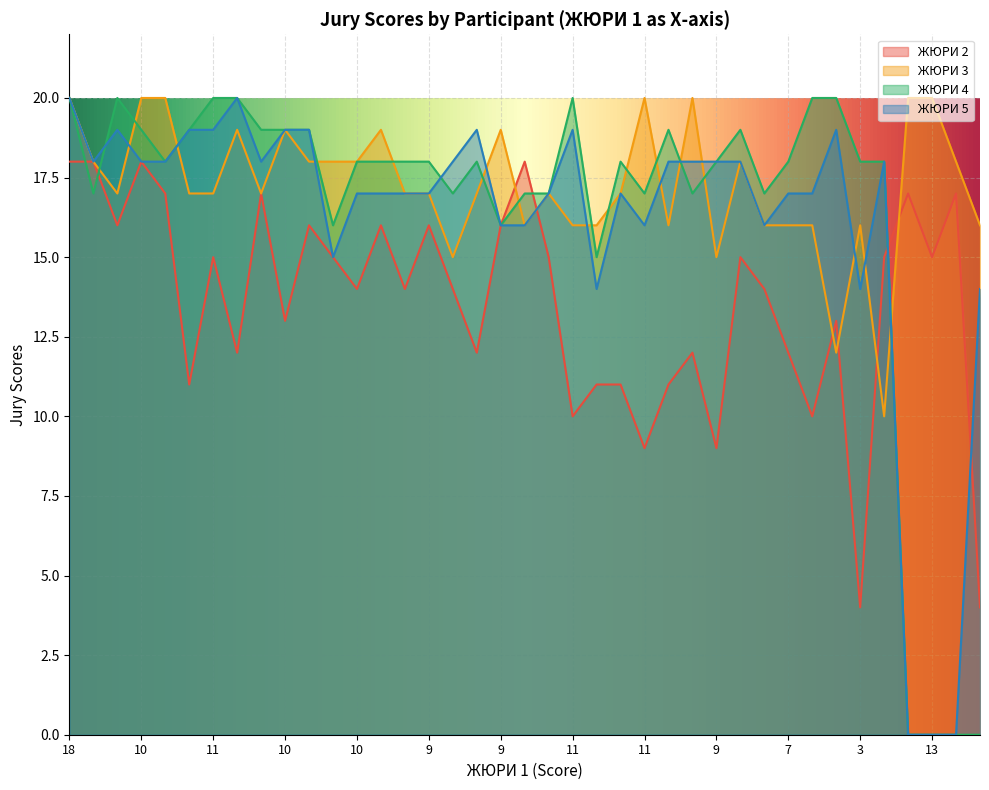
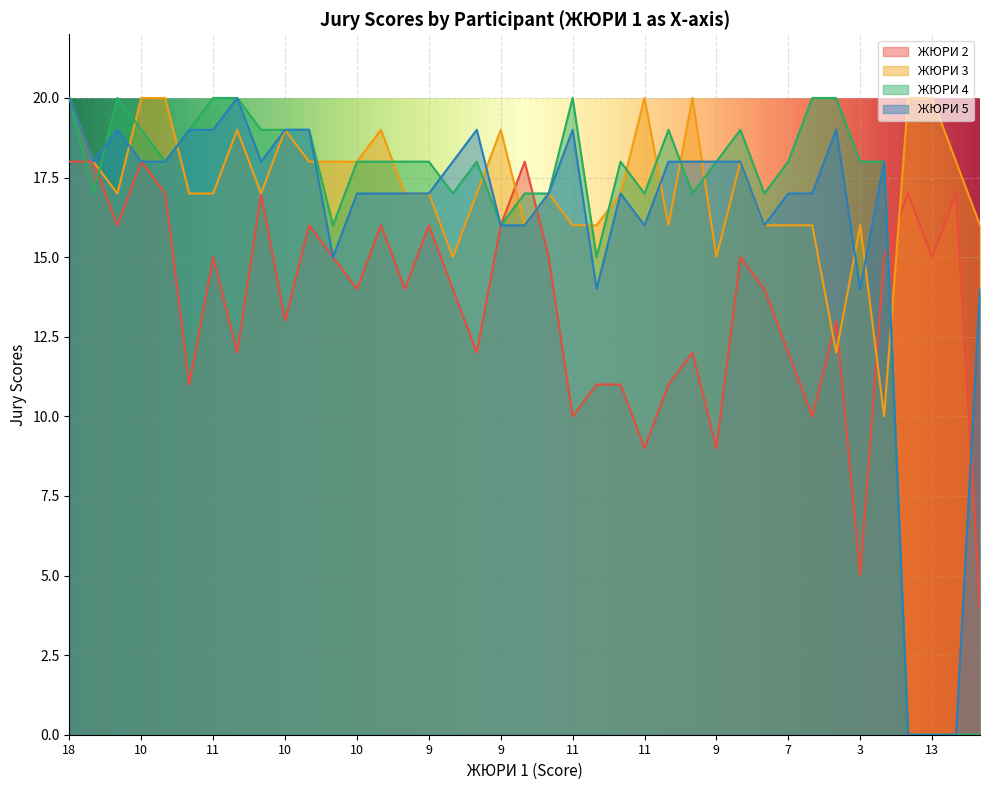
  {
    "ЖЮРИ 2": {
      "18": 18,
-     "3": 4
+     "3": 5
    },
    "ЖЮРИ 3": {
      "3": 16
    },
    "ЖЮРИ 4": {
      "3": 18
    },
    "ЖЮРИ 5": {
      "3": 14
    }
  }
